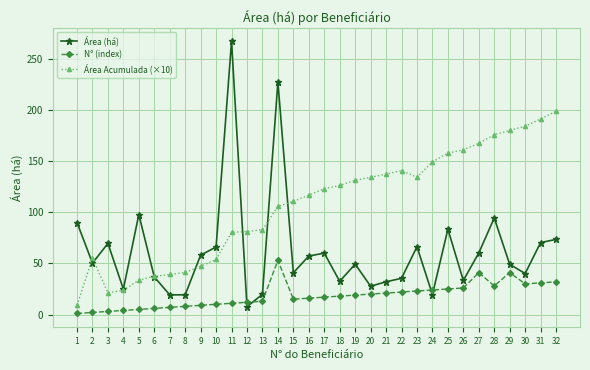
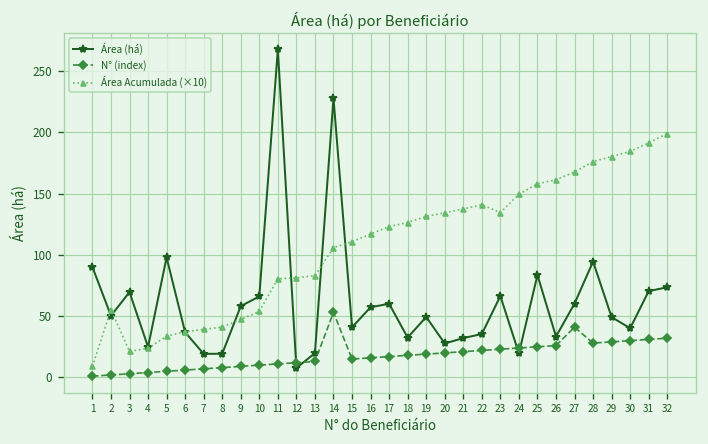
  {
    "Área (há)": {
      "1": 90,
      "2": 50,
      "3": 70,
      "5": 98,
      "7": 19,
      "8": 19,
      "9": 58,
      "10": 66,
      "11": 268,
      "12": 8,
      "13": 20,
      "14": 228,
      "15": 41,
      "16": 57,
      "17": 60,
      "18": 32,
      "19": 49,
      "20": 28,
      "21": 32,
      "22": 35,
      "23": 66,
      "24": 20,
      "25": 84,
      "26": 33,
      "27": 60,
      "28": 95,
      "29": 49,
      "30": 40,
      "31": 70,
      "32": 74
    },
    "N° (index)": {
      "1": 1,
      "2": 2,
      "3": 3,
      "4": 4,
      "5": 5,
      "6": 6,
      "7": 7,
      "8": 8,
      "9": 9,
      "10": 10,
      "11": 11,
      "12": 12,
      "13": 13,
      "14": 53,
      "15": 15,
      "16": 16,
      "17": 17,
      "18": 18,
      "19": 19,
      "20": 20,
      "21": 21,
      "22": 22,
      "23": 23,
      "24": 24,
      "25": 25,
      "26": 26,
      "27": 41,
      "28": 28,
-     "29": 41,
+     "29": 29,
      "30": 30,
      "31": 31,
      "32": 32
    },
    "Área Acumulada (×10)": {
      "1": 9,
      "2": 55,
      "3": 21,
      "5": 34,
      "7": 39,
      "8": 41,
      "9": 47,
      "10": 54,
      "11": 80,
      "12": 81,
      "13": 83,
      "14": 106,
      "15": 111,
      "16": 117,
      "17": 123,
      "18": 126,
      "19": 131,
      "20": 134,
      "21": 137,
      "22": 141,
      "23": 134,
      "24": 149,
      "25": 158,
      "26": 161,
      "27": 168,
      "28": 176,
      "29": 180,
      "30": 184,
      "31": 191,
      "32": 199
    }
  }
